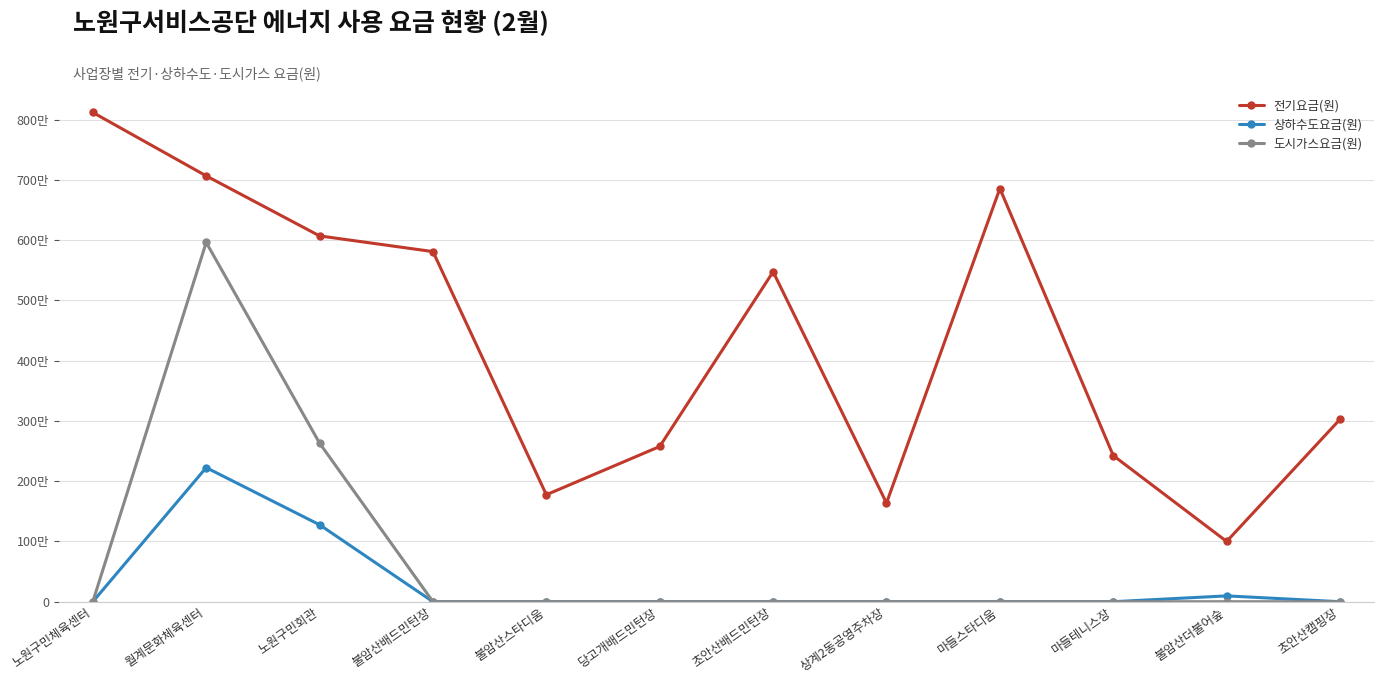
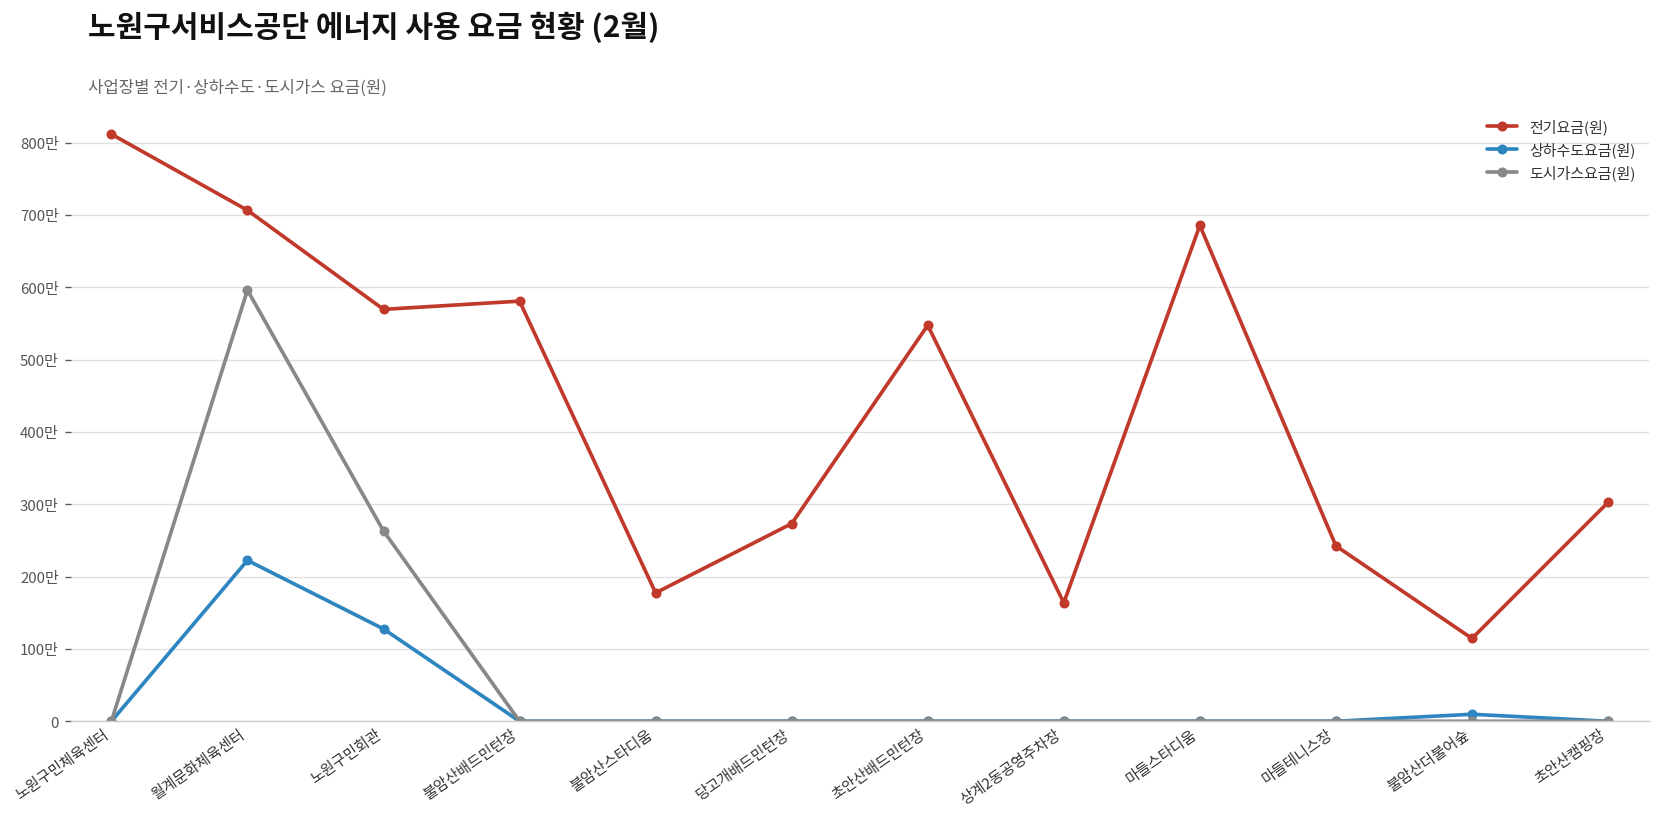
  {
    "전기요금(원)": {
      "노원구민체육센터": "810만",
      "월계문화체육센터": "710만",
-     "노원구민회관": "610만",
+     "노원구민회관": "570만",
      "불암산배드민턴장": "580만",
      "불암산스타디움": "180만",
-     "당고개배드민턴장": "260만",
+     "당고개배드민턴장": "270만",
      "초안산배드민턴장": "550만",
      "상계2동공영주차장": "160만",
      "마들스타디움": "690만",
      "마들테니스장": "240만",
-     "불암산더불어숲": "100만",
+     "불암산더불어숲": "110만",
      "초안산캠핑장": "300만"
    },
    "상하수도요금(원)": {
      "월계문화체육센터": "220만",
      "노원구민회관": "130만",
      "불암산더불어숲": "10만"
    },
    "도시가스요금(원)": {
      "월계문화체육센터": "600만",
      "노원구민회관": "260만",
      "불암산더불어숲": "0만"
    }
  }
